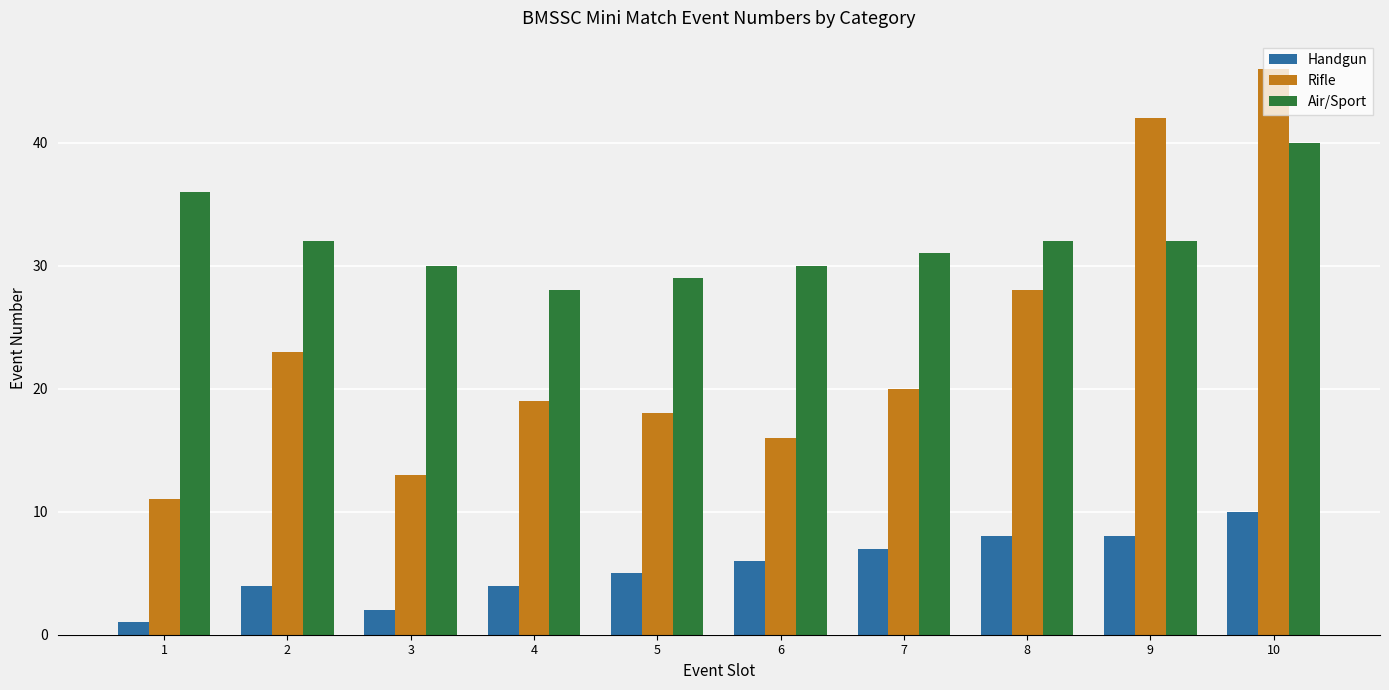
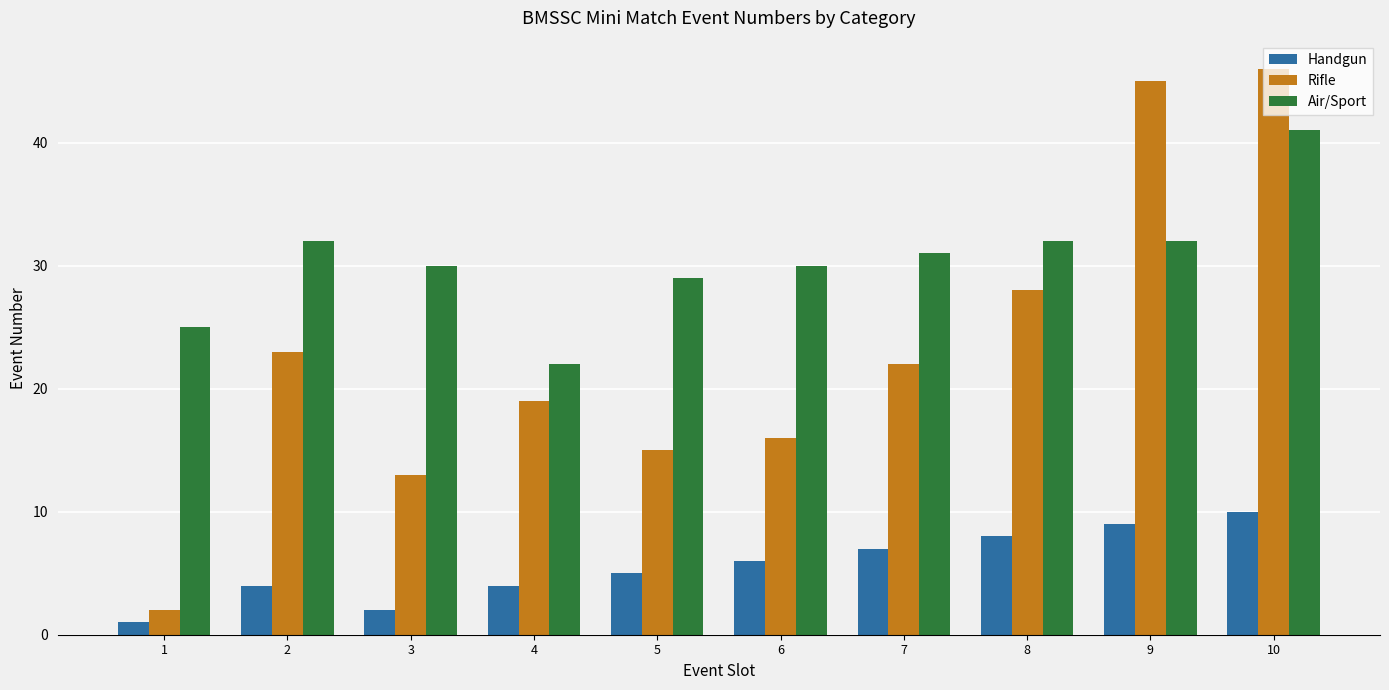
  {
    "Handgun": {
      "1": 1,
      "2": 4,
      "3": 2,
      "4": 4,
      "5": 5,
      "6": 6,
      "7": 7,
      "8": 8,
-     "9": 8,
+     "9": 9,
      "10": 10
    },
    "Rifle": {
-     "1": 11,
+     "1": 2,
      "2": 23,
      "3": 13,
      "4": 19,
-     "5": 18,
+     "5": 15,
      "6": 16,
-     "7": 20,
+     "7": 22,
      "8": 28,
-     "9": 42
+     "9": 45
    },
    "Air/Sport": {
-     "1": 36,
+     "1": 25,
      "2": 32,
      "3": 30,
-     "4": 28,
+     "4": 22,
      "5": 29,
      "6": 30,
      "7": 31,
      "8": 32,
      "9": 32,
-     "10": 40
+     "10": 41
    }
  }
